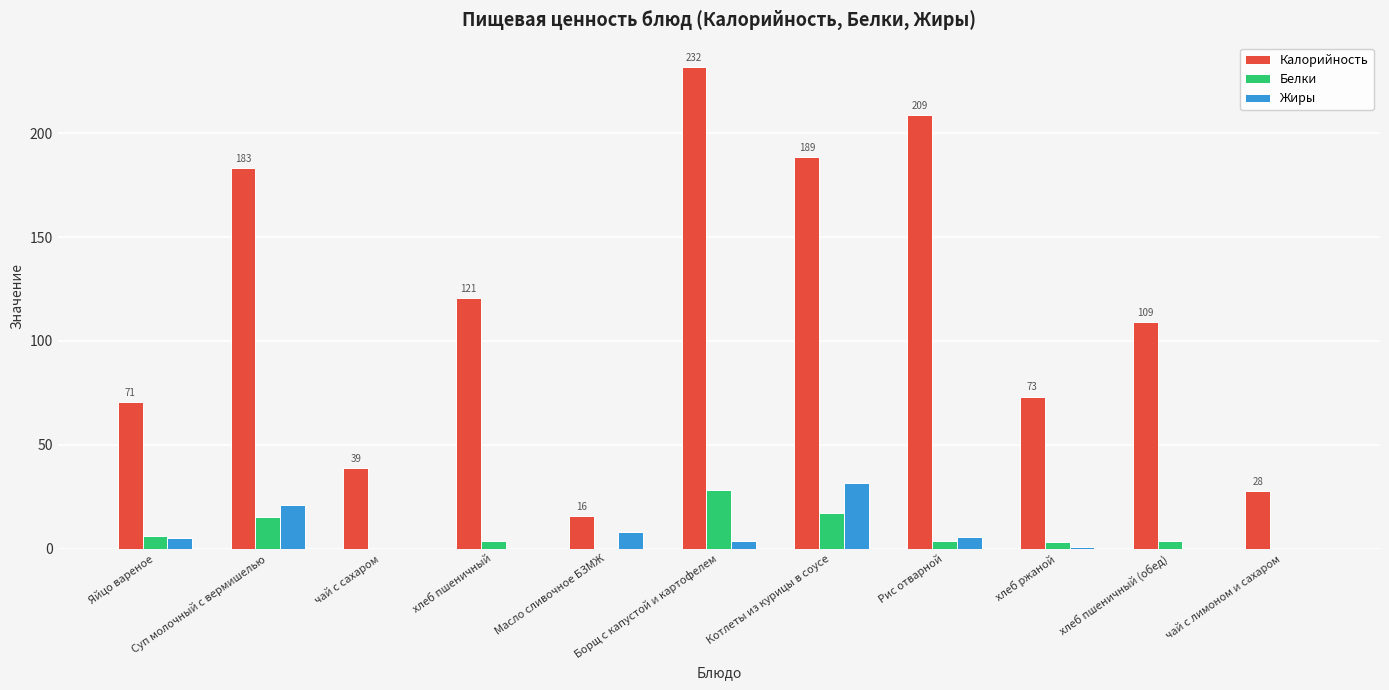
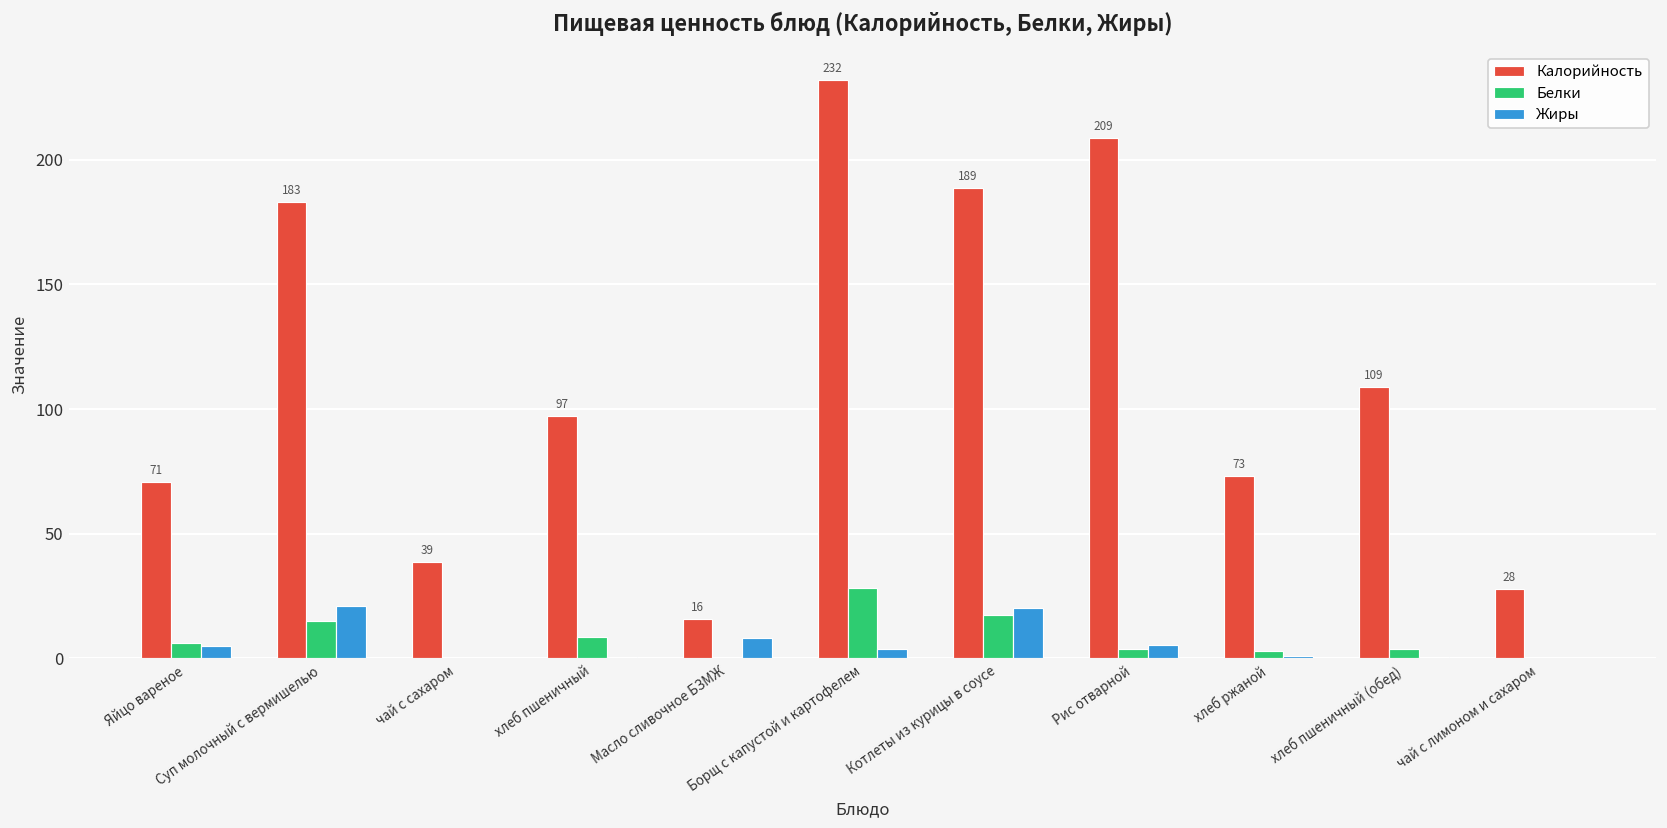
  {
    "Калорийность": {
      "Яйцо вареное": 71,
      "Суп молочный с вермишелью": 183,
      "чай с сахаром": 39,
-     "хлеб пшеничный": 121,
+     "хлеб пшеничный": 97,
      "Масло сливочное БЗМЖ": 16,
      "Борщ с капустой и картофелем": 232,
      "Котлеты из курицы в соусе": 189,
      "Рис отварной": 209,
      "хлеб ржаной": 73,
      "хлеб пшеничный (обед)": 109,
      "чай с лимоном и сахаром": 28
    },
    "Белки": {
      "Яйцо вареное": 6,
      "Суп молочный с вермишелью": 15,
-     "хлеб пшеничный": 4,
+     "хлеб пшеничный": 9,
      "Борщ с капустой и картофелем": 28,
      "Котлеты из курицы в соусе": 17,
      "Рис отварной": 4,
      "хлеб ржаной": 3,
      "хлеб пшеничный (обед)": 4
    },
    "Жиры": {
      "Яйцо вареное": 5,
      "Суп молочный с вермишелью": 21,
      "чай с сахаром": 0,
      "Масло сливочное БЗМЖ": 8,
      "Борщ с капустой и картофелем": 4,
-     "Котлеты из курицы в соусе": 32,
+     "Котлеты из курицы в соусе": 20,
      "Рис отварной": 5,
      "чай с лимоном и сахаром": 0
    }
  }
